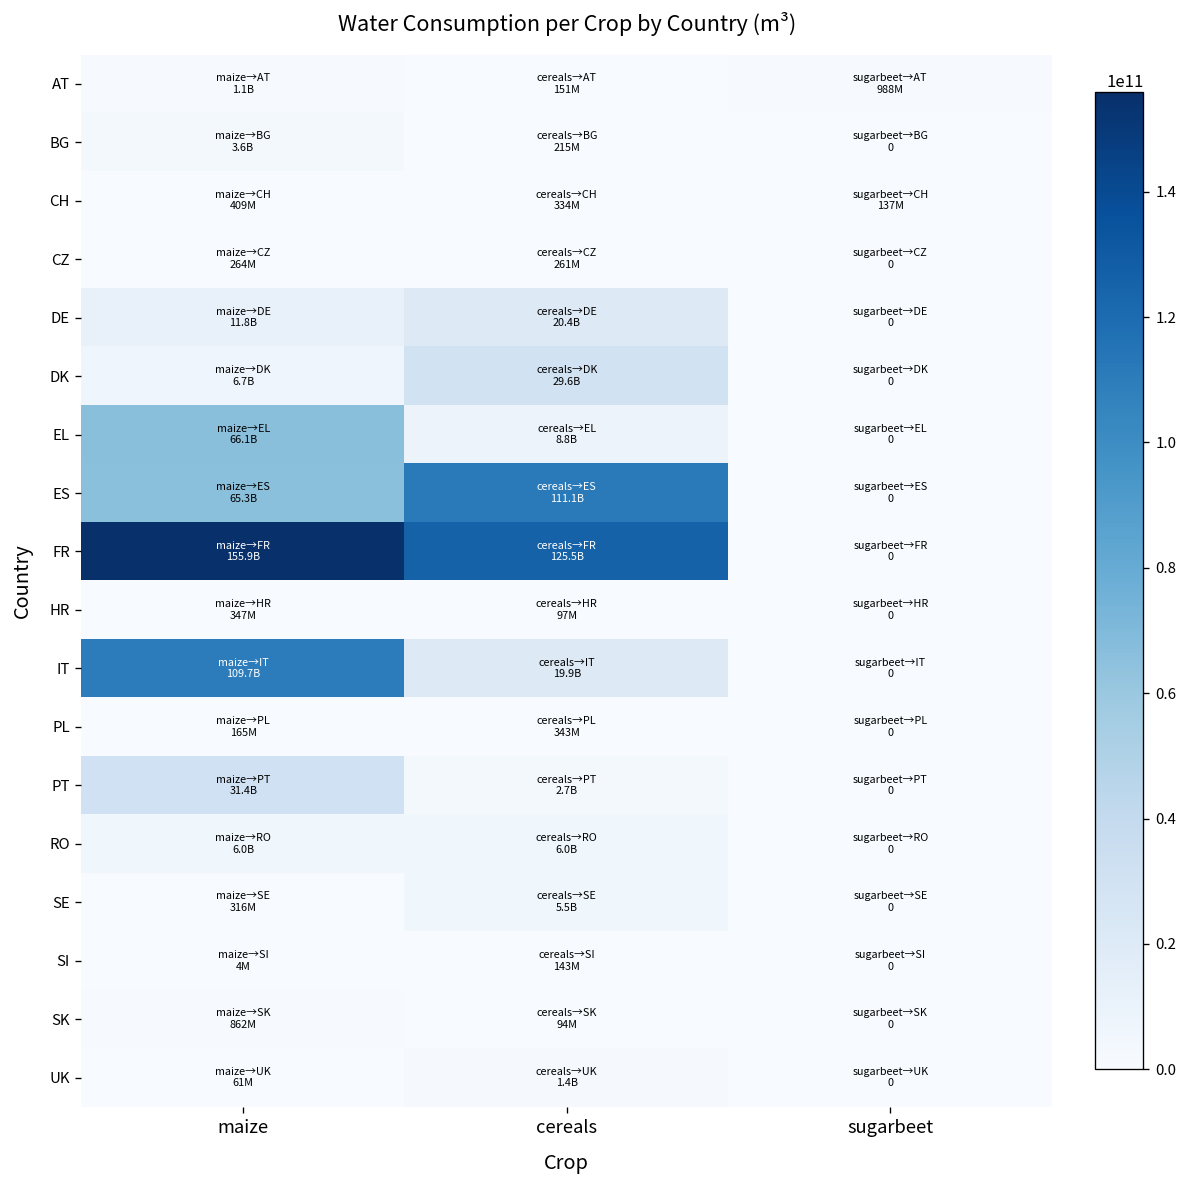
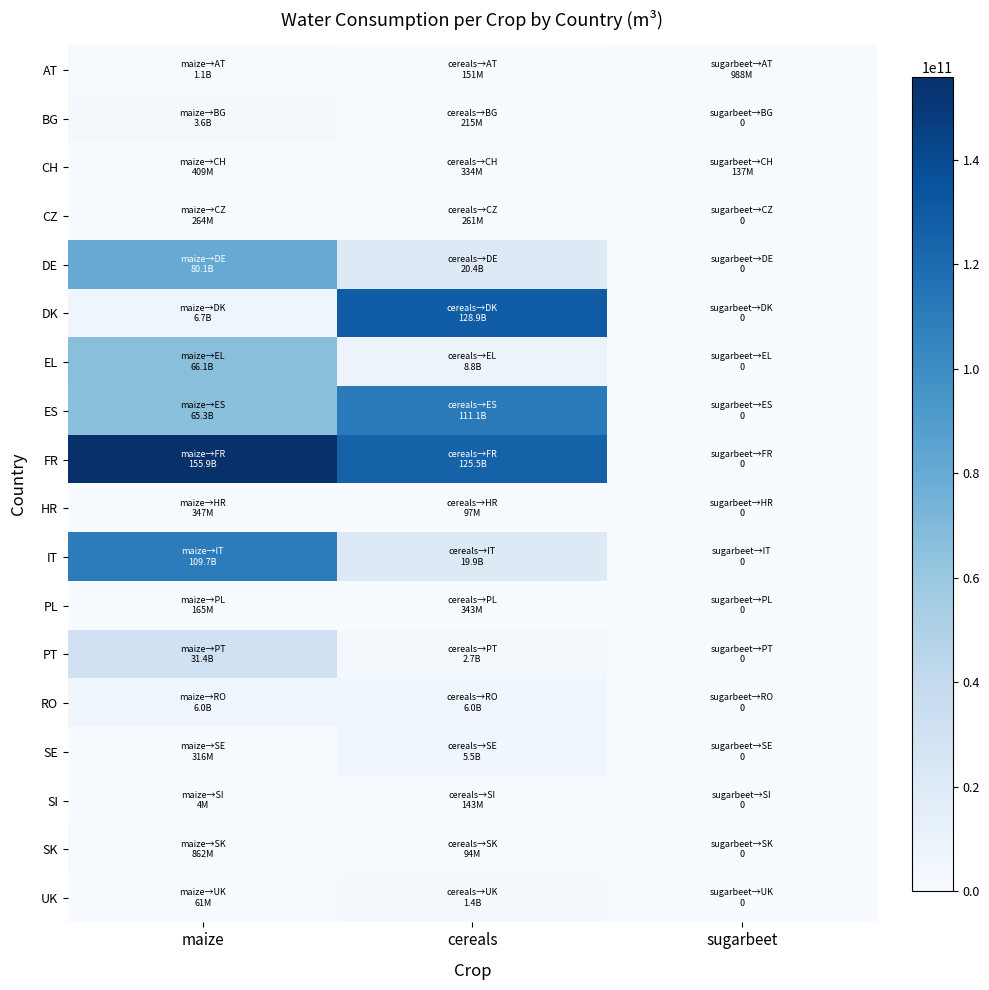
  {
    "AT": {
      "maize": "1.1B",
      "cereals": "151M",
      "sugarbeet": "988M"
    },
    "BG": {
      "maize": "3.6B",
      "cereals": "215M",
      "sugarbeet": "0"
    },
    "CH": {
      "maize": "409M",
      "cereals": "334M",
      "sugarbeet": "137M"
    },
    "CZ": {
      "maize": "264M",
      "cereals": "261M",
      "sugarbeet": "0"
    },
    "DE": {
-     "maize": "11.8B",
+     "maize": "80.1B",
      "cereals": "20.4B",
      "sugarbeet": "0"
    },
    "DK": {
      "maize": "6.7B",
-     "cereals": "29.6B",
+     "cereals": "128.9B",
      "sugarbeet": "0"
    },
    "EL": {
      "maize": "66.1B",
      "cereals": "8.8B",
      "sugarbeet": "0"
    },
    "ES": {
      "maize": "65.3B",
      "cereals": "111.1B",
      "sugarbeet": "0"
    },
    "FR": {
      "maize": "155.9B",
      "cereals": "125.5B",
      "sugarbeet": "0"
    },
    "HR": {
      "maize": "347M",
      "cereals": "97M",
      "sugarbeet": "0"
    },
    "IT": {
      "maize": "109.7B",
      "cereals": "19.9B",
      "sugarbeet": "0"
    },
    "PL": {
      "maize": "165M",
      "cereals": "343M",
      "sugarbeet": "0"
    },
    "PT": {
      "maize": "31.4B",
      "cereals": "2.7B",
      "sugarbeet": "0"
    },
    "RO": {
      "maize": "6.0B",
      "cereals": "6.0B",
      "sugarbeet": "0"
    },
    "SE": {
      "maize": "316M",
      "cereals": "5.5B",
      "sugarbeet": "0"
    },
    "SI": {
      "maize": "4M",
      "cereals": "143M",
      "sugarbeet": "0"
    },
    "SK": {
      "maize": "862M",
      "cereals": "94M",
      "sugarbeet": "0"
    },
    "UK": {
      "maize": "61M",
      "cereals": "1.4B",
      "sugarbeet": "0"
    }
  }
